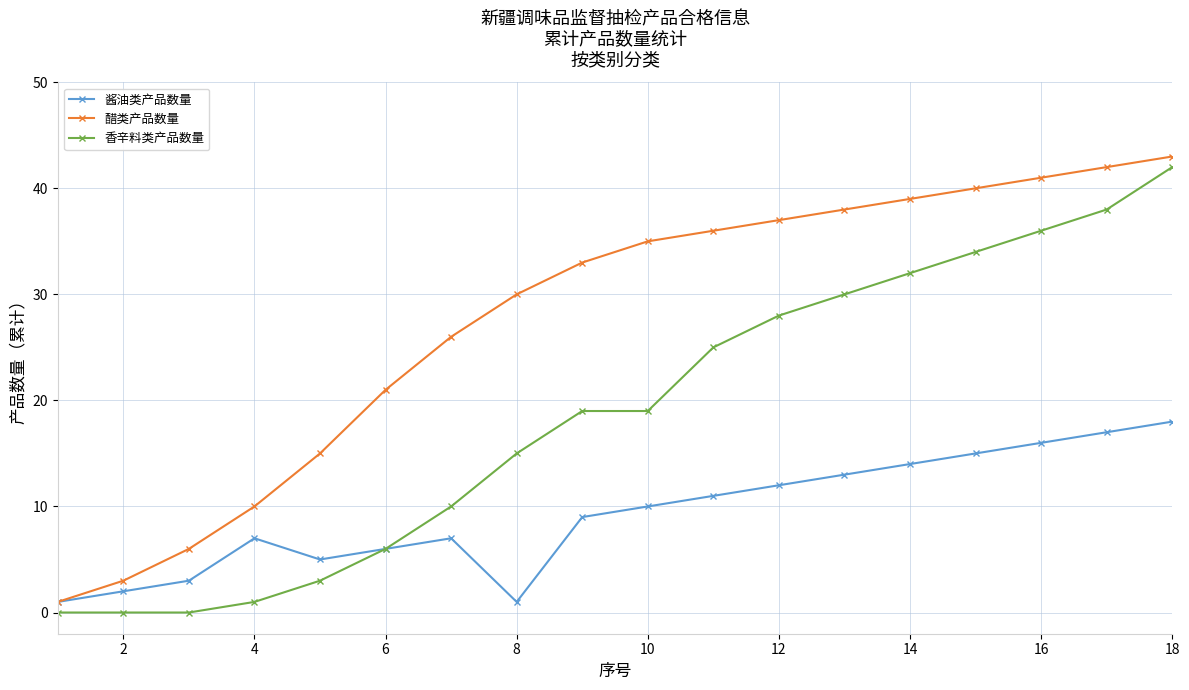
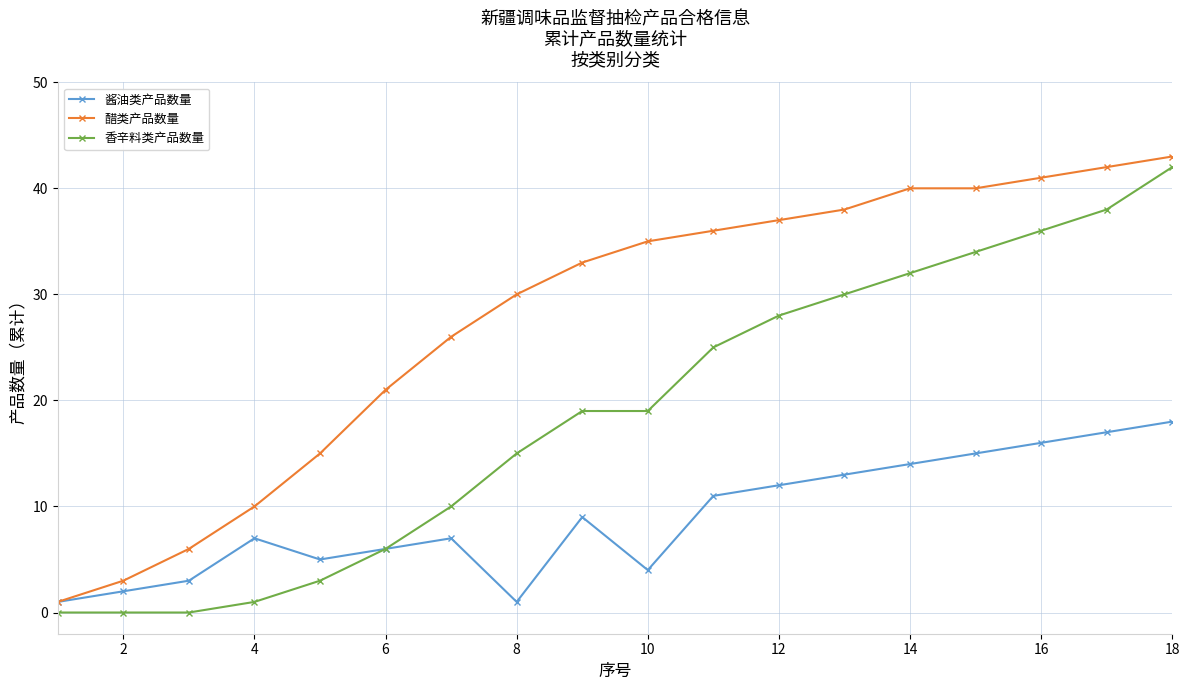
  {
    "酱油类产品数量": {
      "2": 2,
      "4": 7,
      "8": 1,
-     "10": 10,
+     "10": 4,
      "12": 12,
      "14": 14,
      "16": 16,
      "18": 18
    },
    "醋类产品数量": {
      "2": 3,
      "4": 10,
      "6": 21,
      "8": 30,
      "10": 35,
      "12": 37,
-     "14": 39,
+     "14": 40,
      "16": 41,
      "18": 43
    },
    "香辛料类产品数量": {
      "2": 0,
      "4": 1,
      "8": 15,
      "10": 19,
      "12": 28,
      "14": 32,
      "16": 36,
      "18": 42
    }
  }
